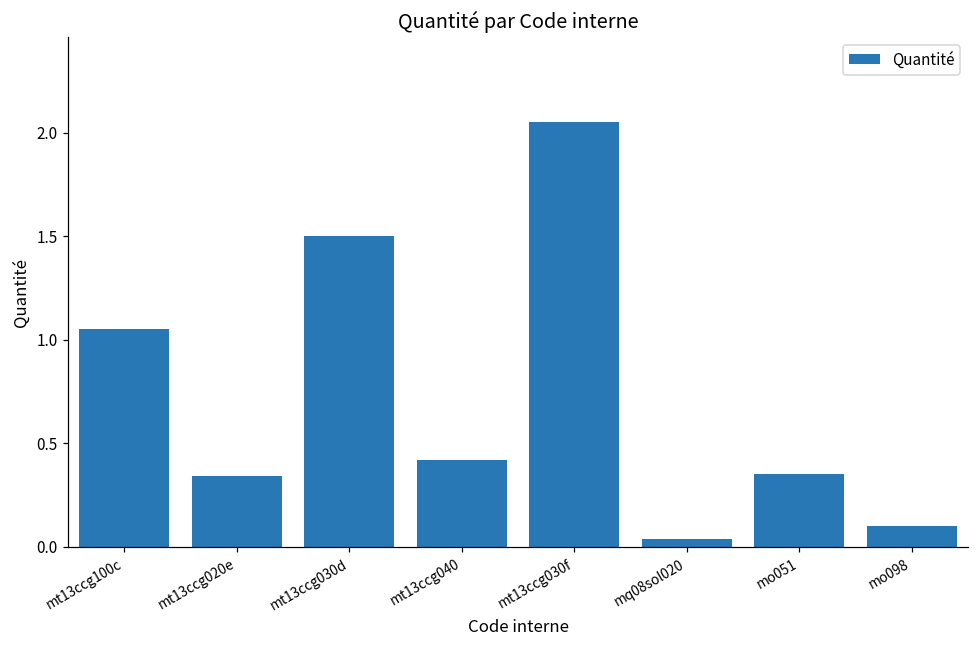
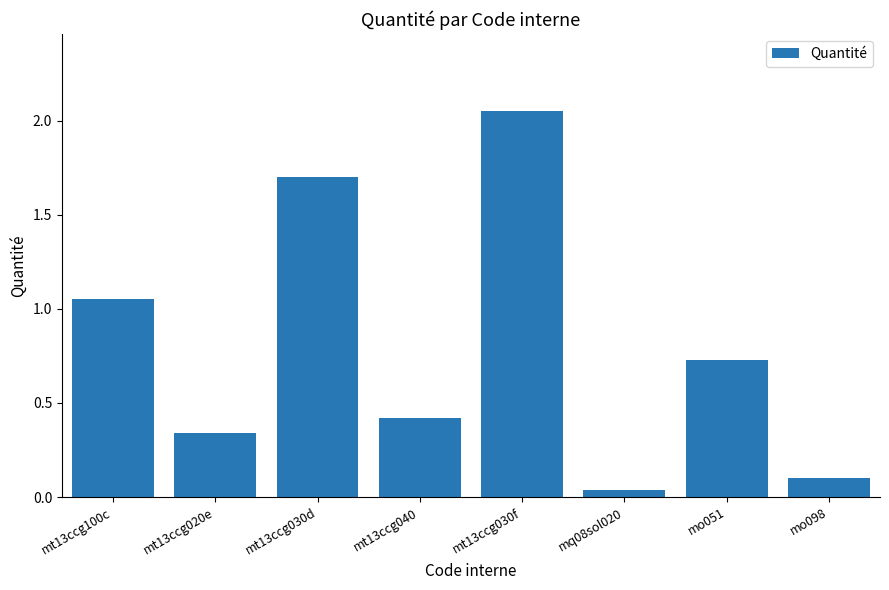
  {
    "mt13ccg100c": 1.05,
    "mt13ccg020e": 0.34,
-   "mt13ccg030d": 1.5,
+   "mt13ccg030d": 1.7,
    "mt13ccg040": 0.42,
    "mt13ccg030f": 2.05,
    "mq08sol020": 0.04,
-   "mo051": 0.35,
+   "mo051": 0.73,
    "mo098": 0.10
  }
